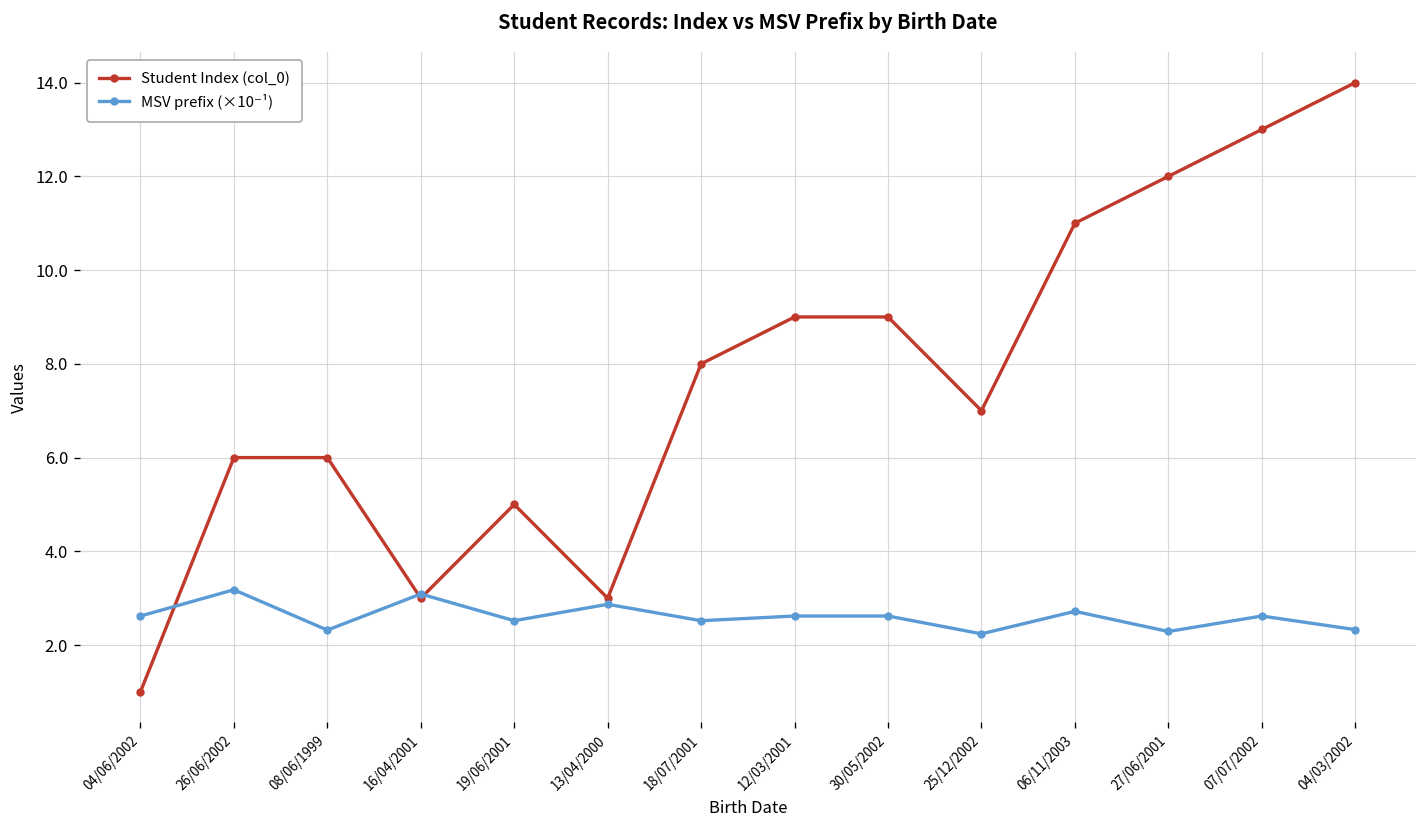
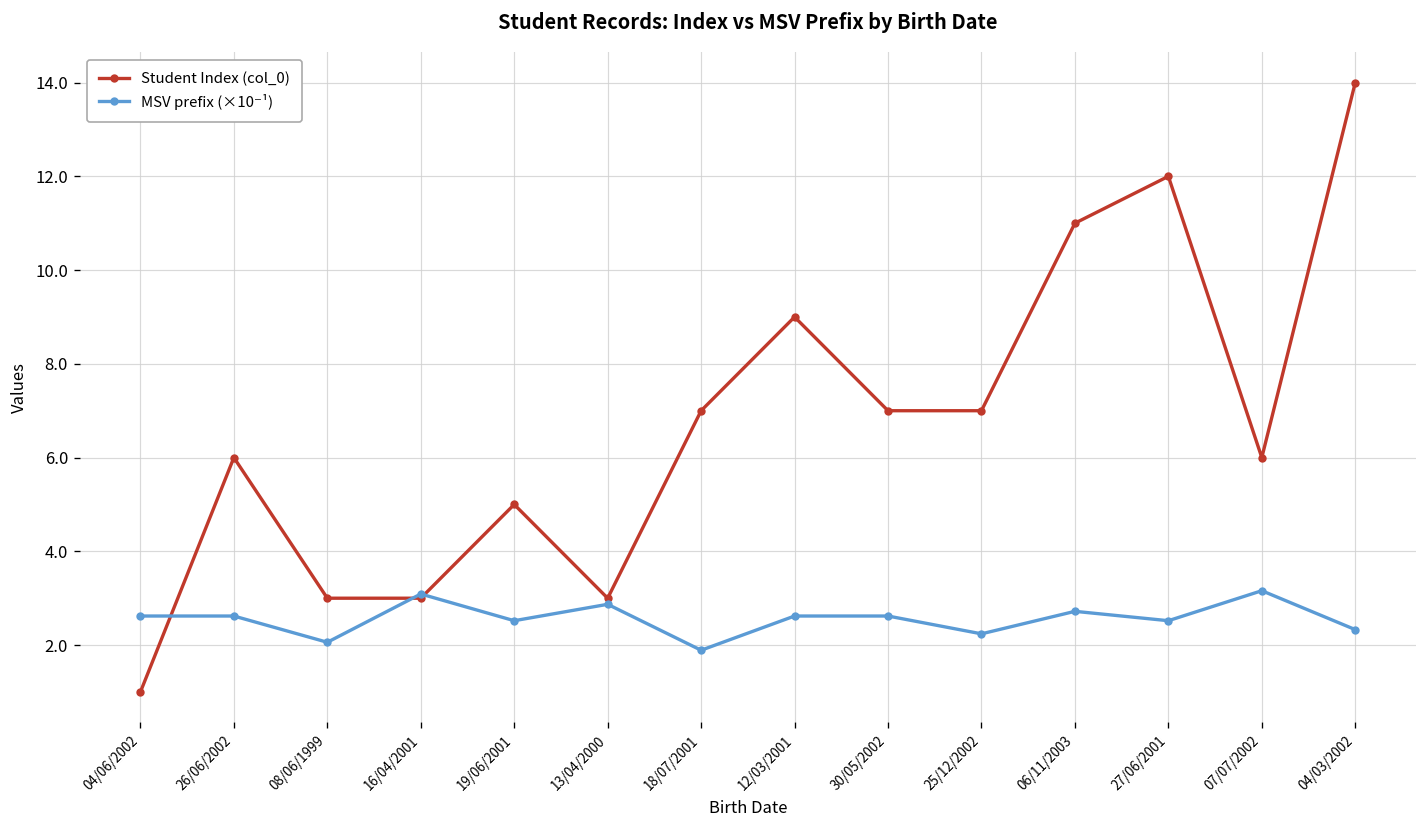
  {
    "Student Index (col_0)": {
      "04/06/2002": 1,
      "26/06/2002": 6,
-     "08/06/1999": 6,
+     "08/06/1999": 3,
      "16/04/2001": 3,
      "19/06/2001": 5,
      "13/04/2000": 3,
-     "18/07/2001": 8,
+     "18/07/2001": 7,
      "12/03/2001": 9,
-     "30/05/2002": 9,
+     "30/05/2002": 7,
      "25/12/2002": 7,
      "06/11/2003": 11,
      "27/06/2001": 12,
-     "07/07/2002": 13,
+     "07/07/2002": 6,
      "04/03/2002": 14
    },
    "MSV prefix (×10⁻¹)": {
      "04/06/2002": 2.6,
-     "26/06/2002": 3.2,
-     "08/06/1999": 2.3,
+     "26/06/2002": 2.6,
+     "08/06/1999": 2.1,
      "16/04/2001": 3.1,
      "19/06/2001": 2.5,
      "13/04/2000": 2.9,
-     "18/07/2001": 2.5,
+     "18/07/2001": 1.9,
      "12/03/2001": 2.6,
      "30/05/2002": 2.6,
      "25/12/2002": 2.2,
      "06/11/2003": 2.7,
-     "27/06/2001": 2.3,
-     "07/07/2002": 2.6,
+     "27/06/2001": 2.5,
+     "07/07/2002": 3.2,
      "04/03/2002": 2.3
    }
  }
